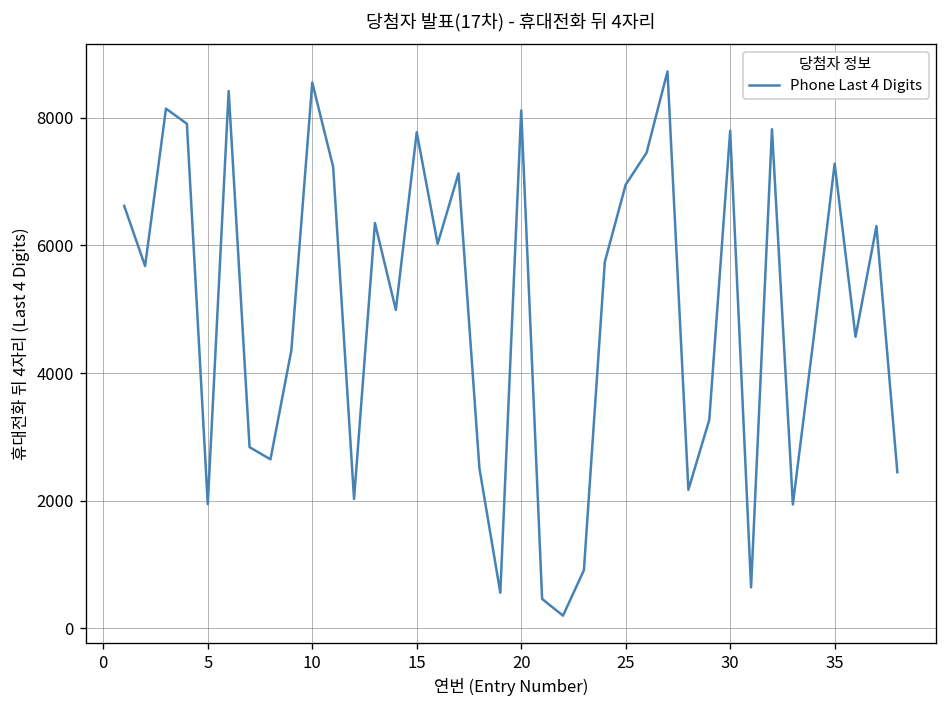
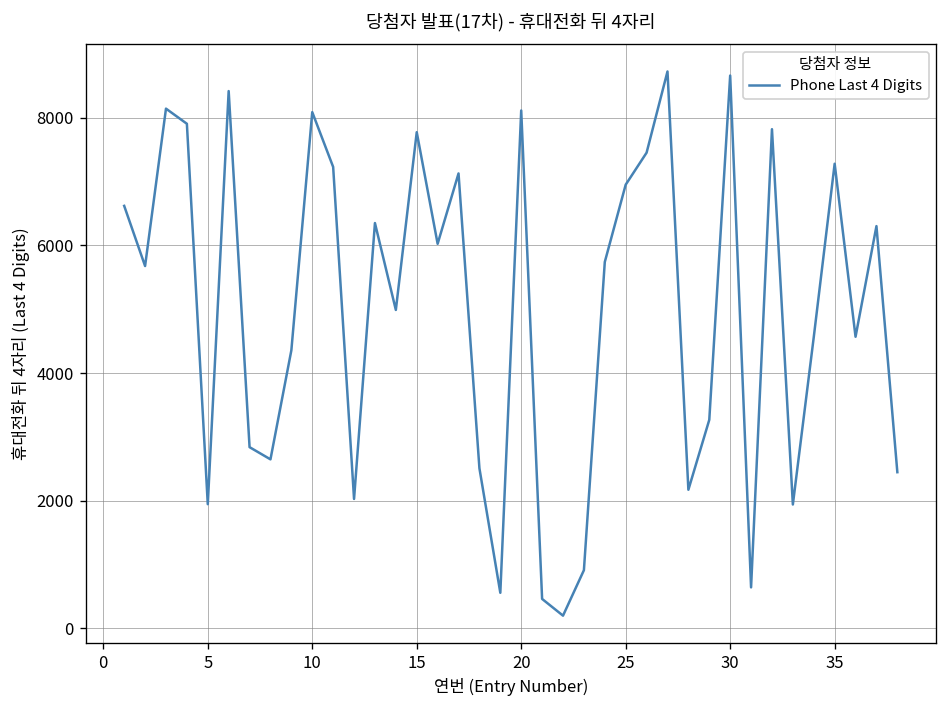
  {
    "5": 1900,
-   "10": 8600,
+   "10": 8100,
    "15": 7800,
    "20": 8100,
    "25": 7000,
-   "30": 7800,
+   "30": 8700,
    "35": 7300
  }
